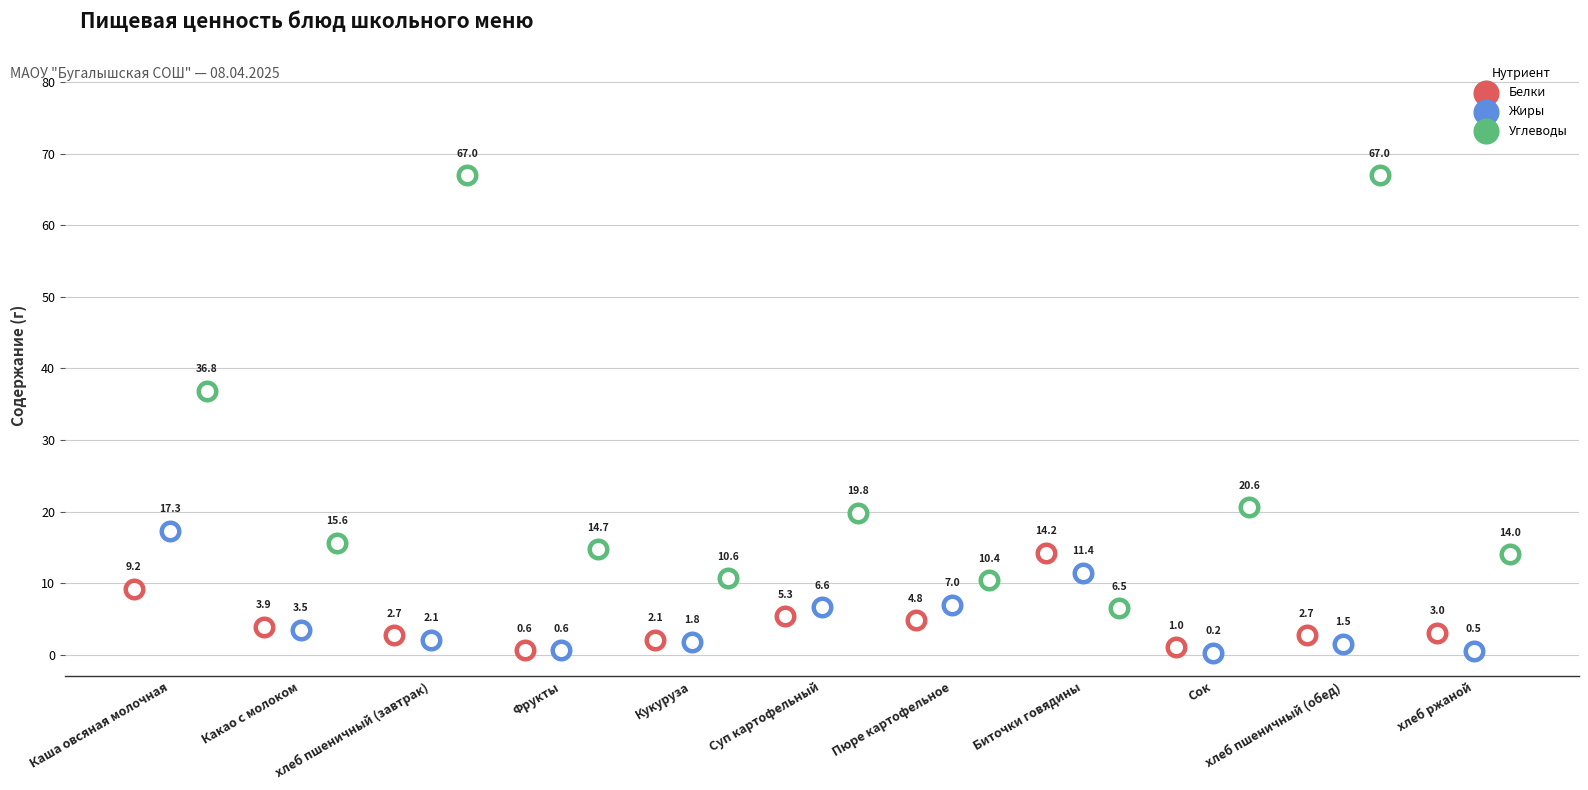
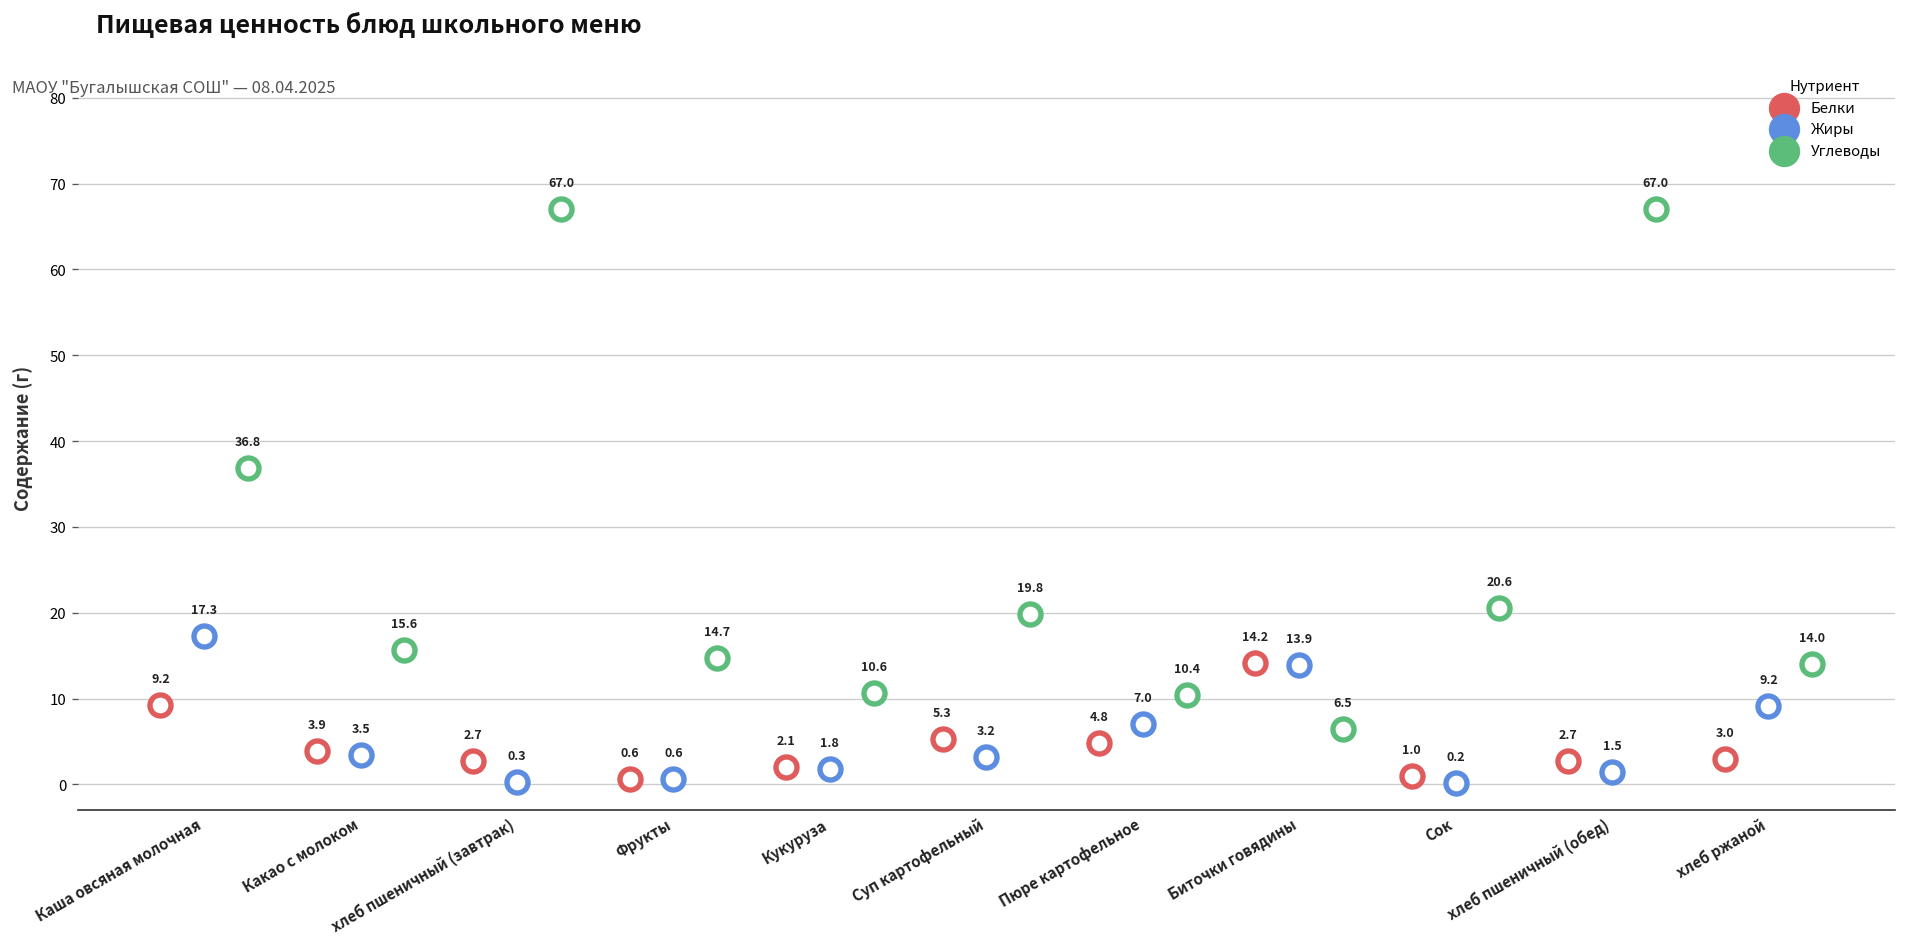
  {
    "Жиры": {
-     "хлеб пшеничный (завтрак)": 2.1,
-     "Суп картофельный": 6.6,
-     "Биточки говядины": 11.4,
-     "хлеб ржаной": 0.5
+     "хлеб пшеничный (завтрак)": 0.3,
+     "Суп картофельный": 3.2,
+     "Биточки говядины": 13.9,
+     "хлеб ржаной": 9.2
    }
  }
